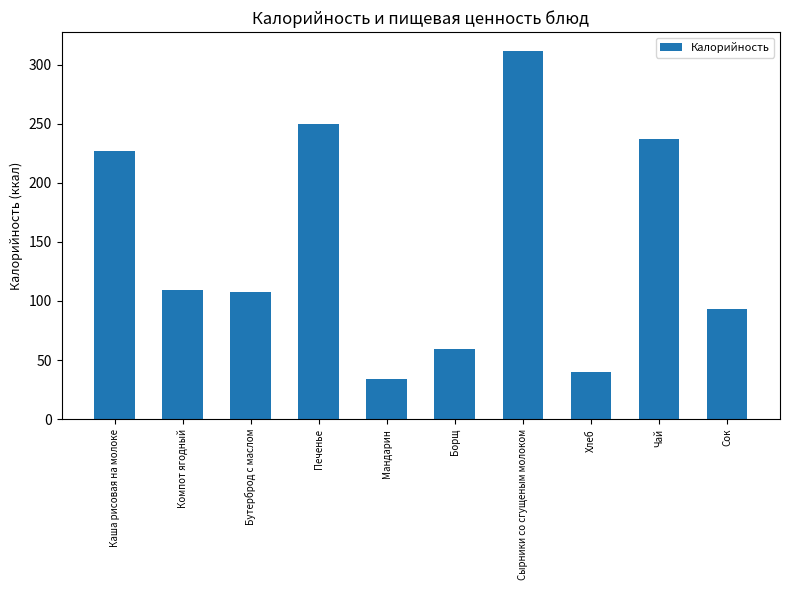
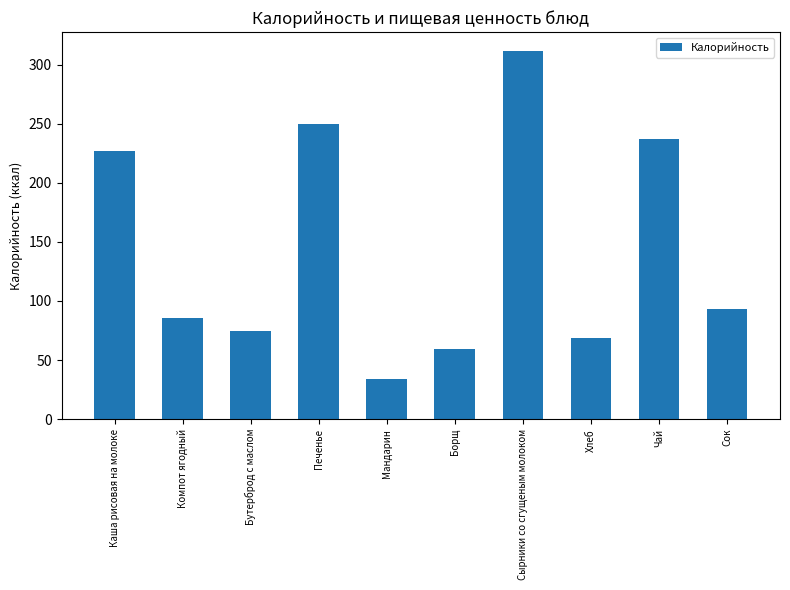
  {
    "Каша рисовая на молоке": 227,
-   "Компот ягодный": 109,
-   "Бутерброд с маслом": 107,
+   "Компот ягодный": 86,
+   "Бутерброд с маслом": 75,
    "Печенье": 250,
    "Мандарин": 34,
    "Борщ": 59,
    "Сырники со сгущеным молоком": 312,
-   "Хлеб": 40,
+   "Хлеб": 69,
    "Чай": 237,
    "Сок": 93
  }
